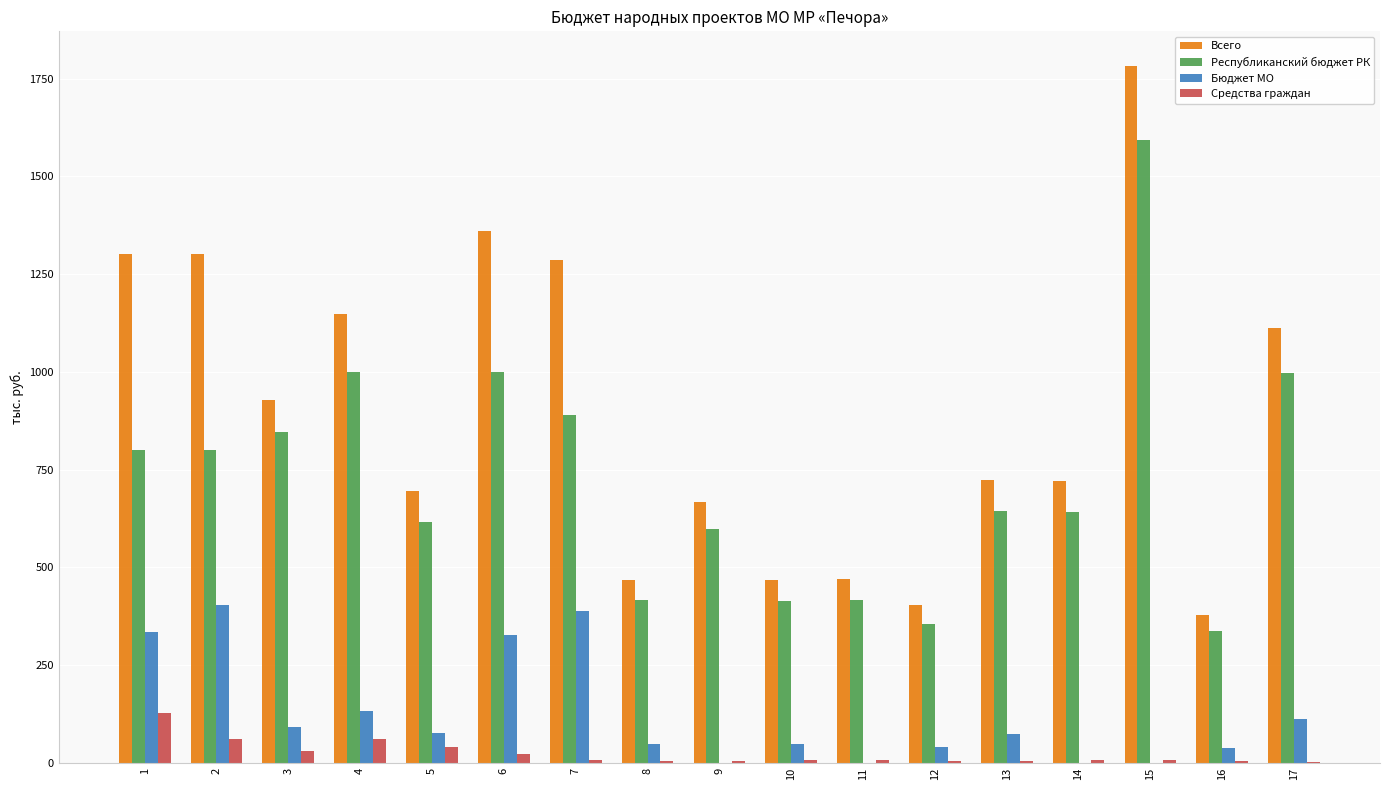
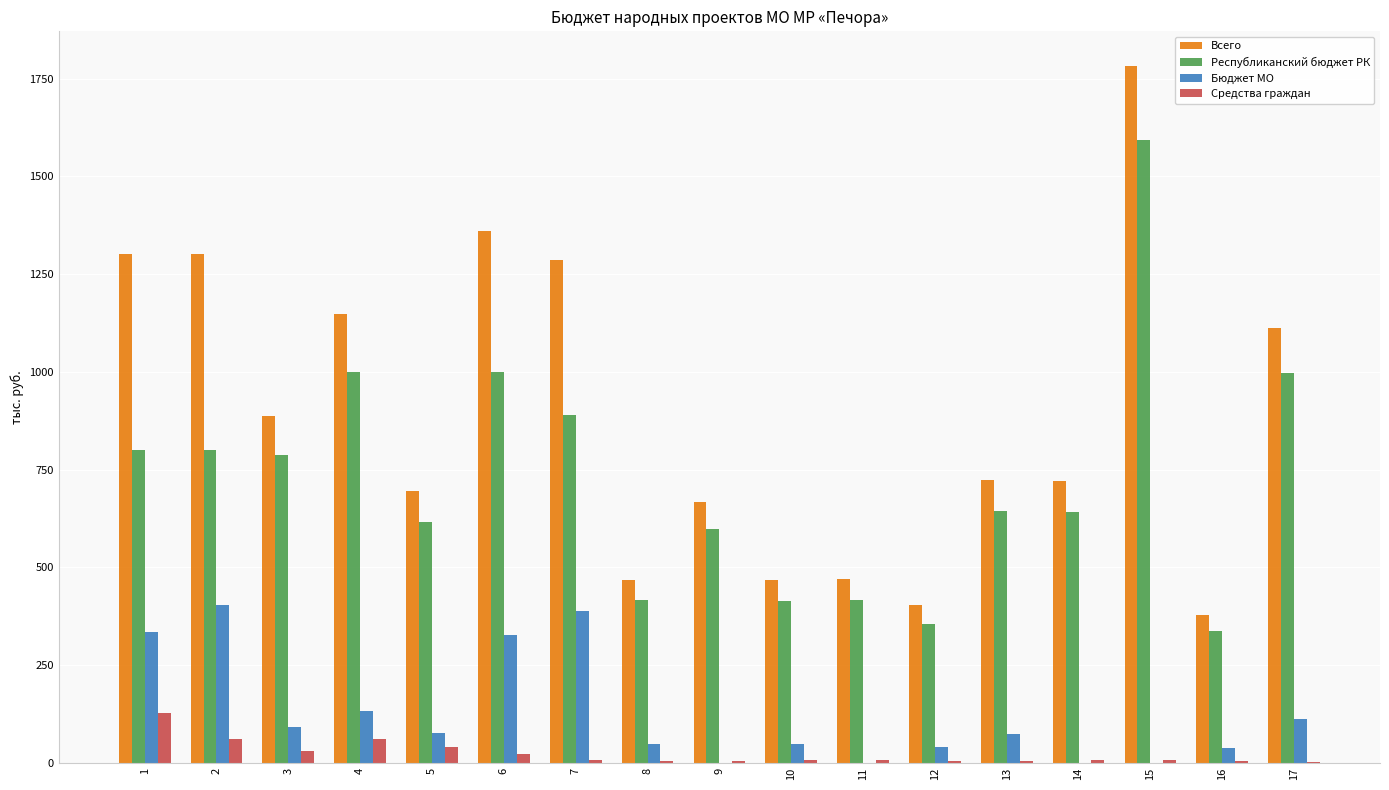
  {
    "Всего": {
      "1": 1300,
      "2": 1300,
-     "3": 930,
+     "3": 890,
      "4": 1150,
      "5": 700,
      "6": 1360,
      "7": 1280,
      "8": 470,
      "9": 670,
      "10": 470,
      "11": 470,
      "12": 400,
      "13": 720,
      "14": 720,
      "15": 1780,
      "16": 380,
      "17": 1110
    },
    "Республиканский бюджет РК": {
      "1": 800,
      "2": 800,
-     "3": 850,
+     "3": 790,
      "4": 1000,
      "5": 620,
      "6": 1000,
      "7": 890,
      "8": 420,
      "9": 600,
      "10": 410,
      "11": 420,
      "12": 350,
      "13": 640,
      "14": 640,
      "15": 1590,
      "16": 340,
      "17": 1000
    },
    "Бюджет МО": {
      "1": 340,
      "2": 400,
      "3": 90,
      "4": 130,
      "5": 80,
      "6": 330,
      "7": 390,
      "8": 50,
      "9": 0,
      "10": 50,
      "11": 0,
      "12": 40,
      "13": 70,
      "14": 0,
      "15": 0,
      "16": 40,
      "17": 110
    },
    "Средства граждан": {
      "1": 130,
      "2": 60,
      "3": 30,
      "4": 60,
      "5": 40,
      "6": 20,
      "11": 10,
      "15": 10
    }
  }
